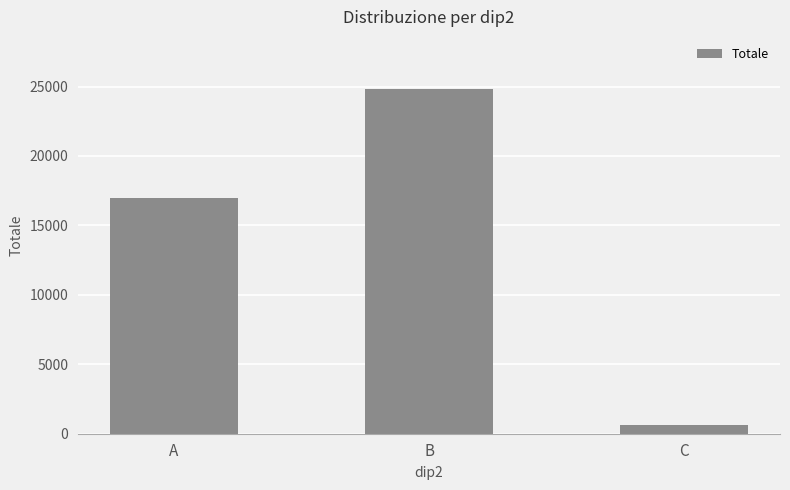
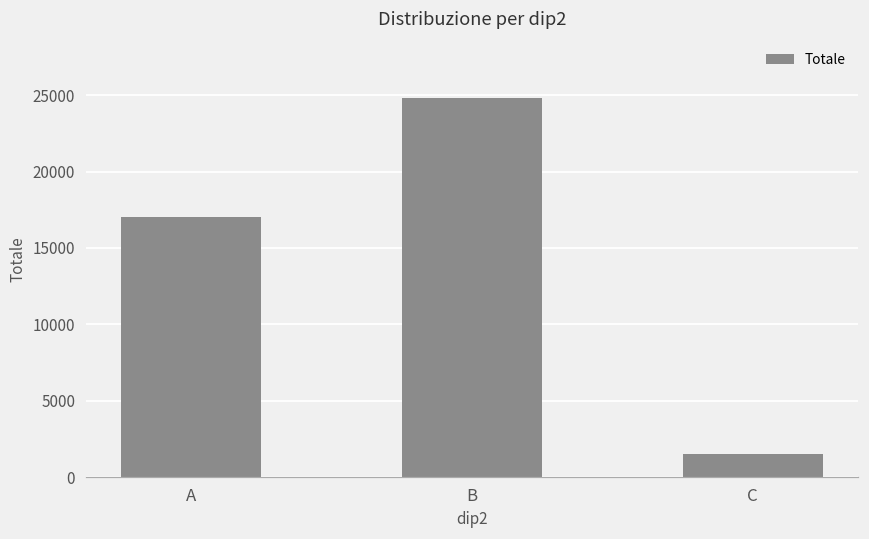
  {
    "A": 17000,
    "B": 24900,
-   "C": 600
+   "C": 1500
  }
